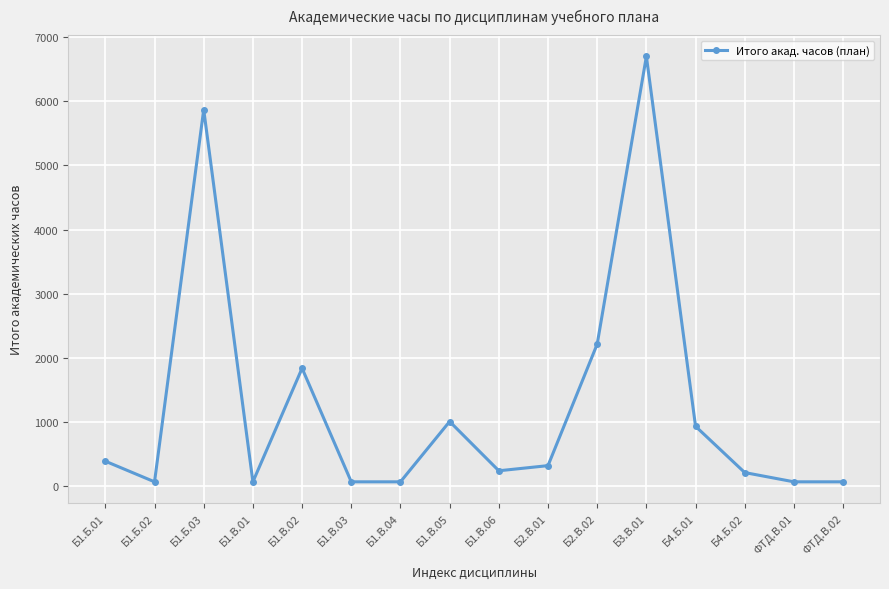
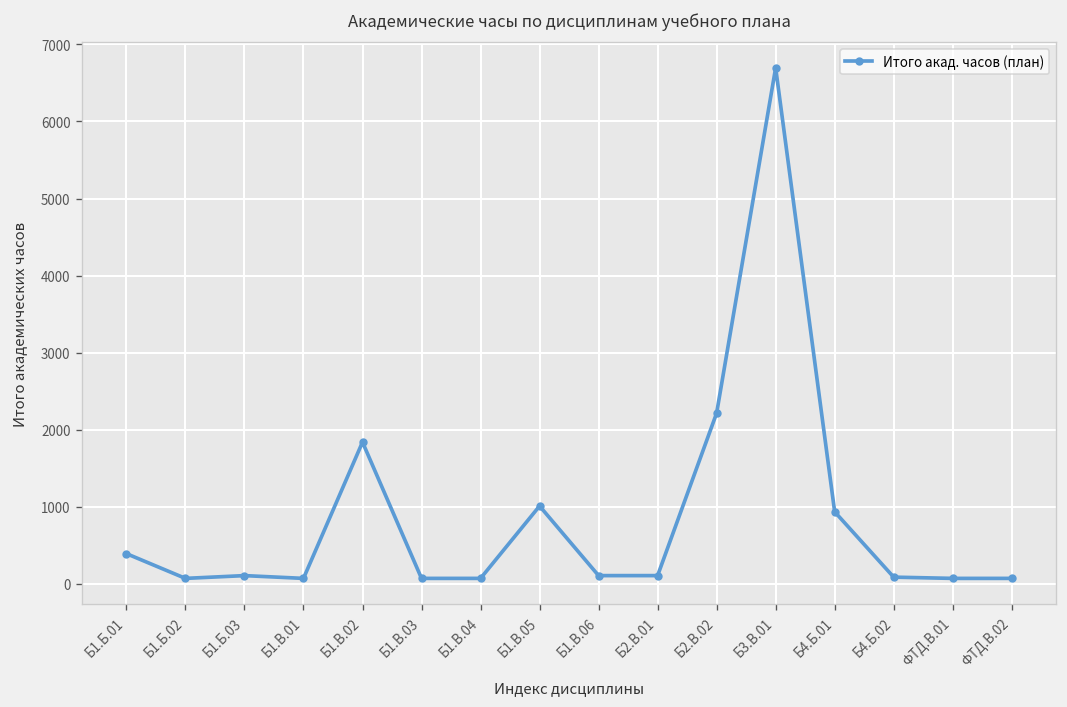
  {
    "Б1.Б.01": 400,
    "Б1.Б.02": 100,
-   "Б1.Б.03": 5900,
+   "Б1.Б.03": 100,
    "Б1.В.01": 100,
    "Б1.В.02": 1800,
    "Б1.В.03": 100,
    "Б1.В.04": 100,
    "Б1.В.05": 1000,
-   "Б1.В.06": 200,
-   "Б2.В.01": 300,
+   "Б1.В.06": 100,
+   "Б2.В.01": 100,
    "Б2.В.02": 2200,
    "Б3.В.01": 6700,
    "Б4.Б.01": 900,
-   "Б4.Б.02": 200,
+   "Б4.Б.02": 100,
    "ФТД.В.01": 100,
    "ФТД.В.02": 100
  }
